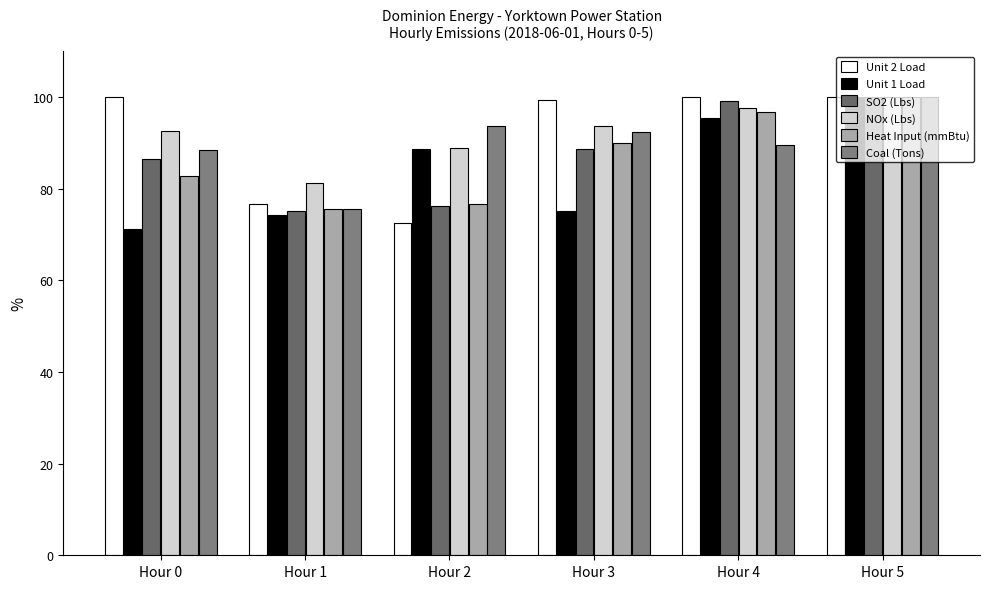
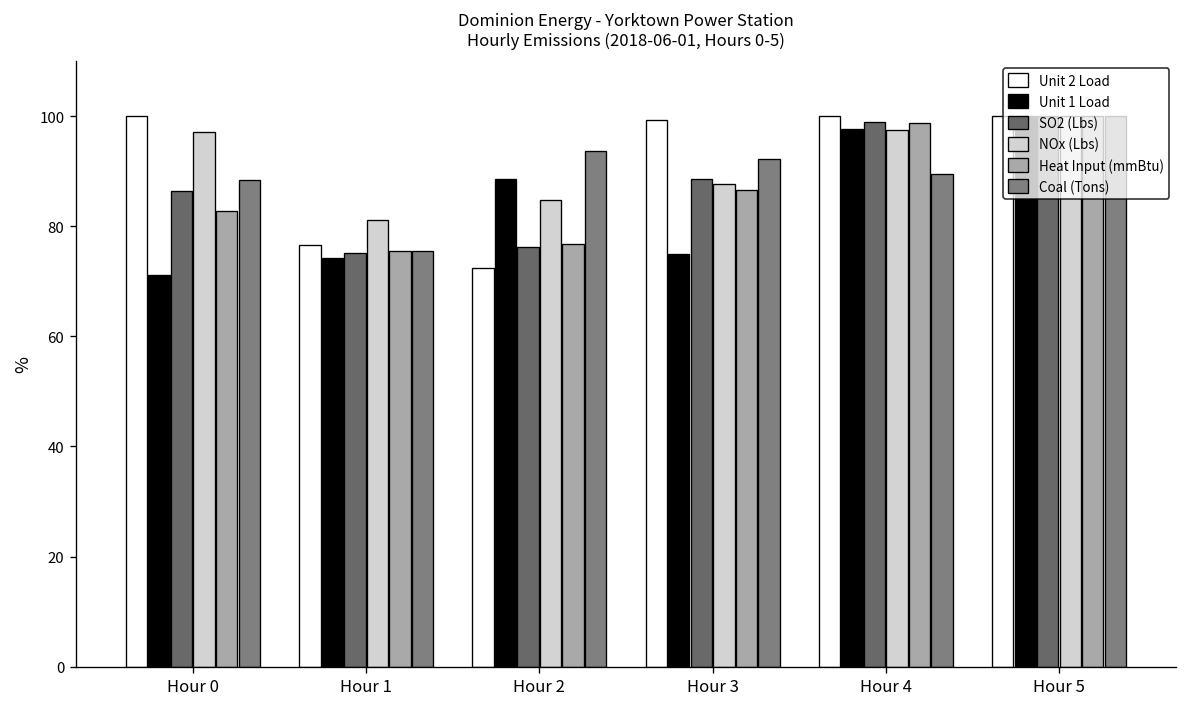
  {
    "Unit 2 Load": {
      "Hour 0": 100,
      "Hour 1": 77,
      "Hour 2": 72,
      "Hour 3": 99,
      "Hour 4": 100,
      "Hour 5": 100
    },
    "Unit 1 Load": {
      "Hour 0": 71,
      "Hour 1": 74,
      "Hour 2": 89,
      "Hour 3": 75,
-     "Hour 4": 95
+     "Hour 4": 98
    },
    "NOx (Lbs)": {
-     "Hour 0": 93,
+     "Hour 0": 97,
      "Hour 1": 81,
-     "Hour 2": 89,
-     "Hour 3": 94,
+     "Hour 2": 85,
+     "Hour 3": 88,
      "Hour 4": 98
    },
    "Heat Input (mmBtu)": {
      "Hour 0": 83,
      "Hour 1": 76,
      "Hour 2": 77,
-     "Hour 3": 90,
-     "Hour 4": 97
+     "Hour 3": 87,
+     "Hour 4": 99
    }
  }
